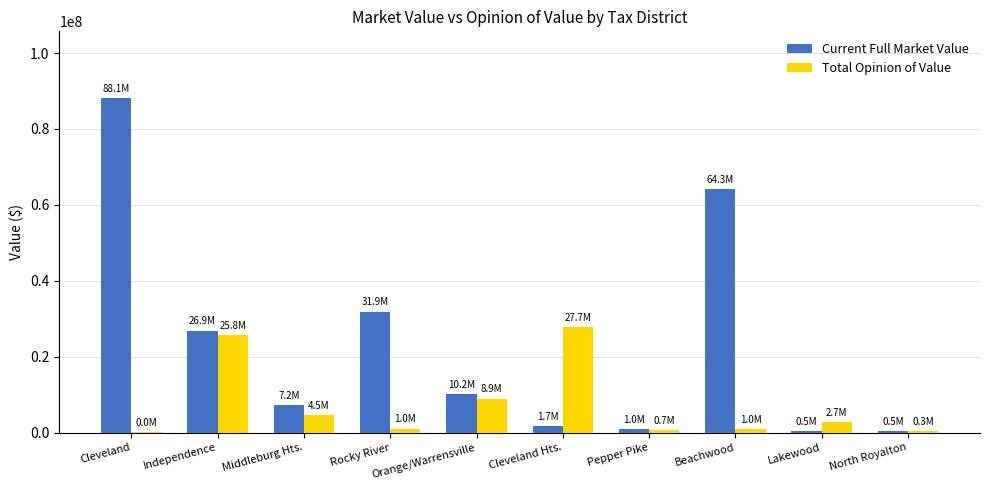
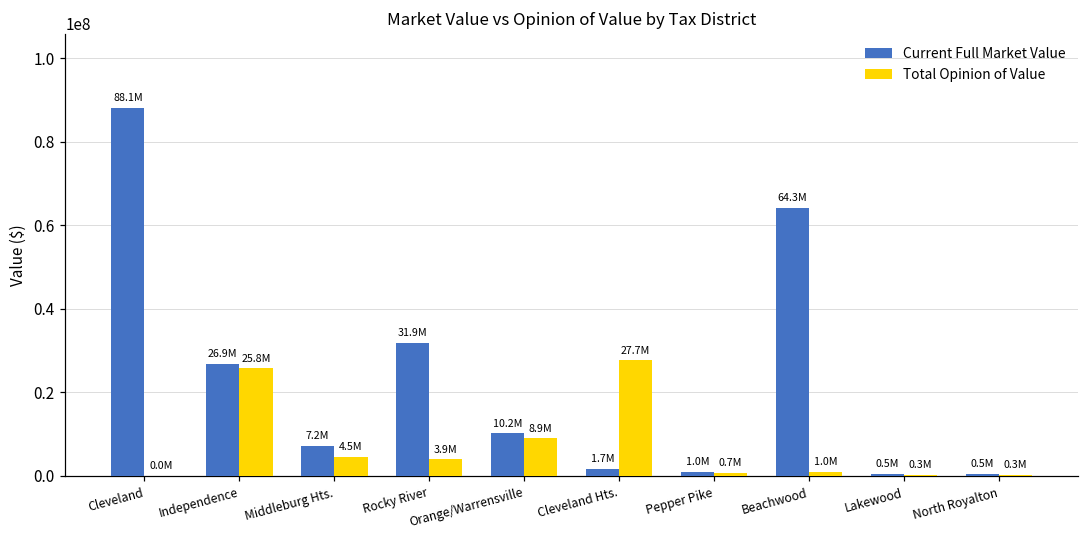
  {
    "Current Full Market Value": {
      "Cleveland": "88.1M",
      "Independence": "26.9M",
      "Middleburg Hts.": "7.2M",
      "Rocky River": "31.9M",
      "Orange/Warrensville": "10.2M",
      "Cleveland Hts.": "1.7M",
      "Pepper Pike": "1.0M",
      "Beachwood": "64.3M",
      "Lakewood": "0.5M",
      "North Royalton": "0.5M"
    },
    "Total Opinion of Value": {
      "Independence": "25.8M",
      "Middleburg Hts.": "4.5M",
-     "Rocky River": "1.0M",
+     "Rocky River": "3.9M",
      "Orange/Warrensville": "8.9M",
      "Cleveland Hts.": "27.7M",
      "Pepper Pike": "0.7M",
      "Beachwood": "1.0M",
-     "Lakewood": "2.7M",
+     "Lakewood": "0.3M",
      "North Royalton": "0.3M"
    }
  }
